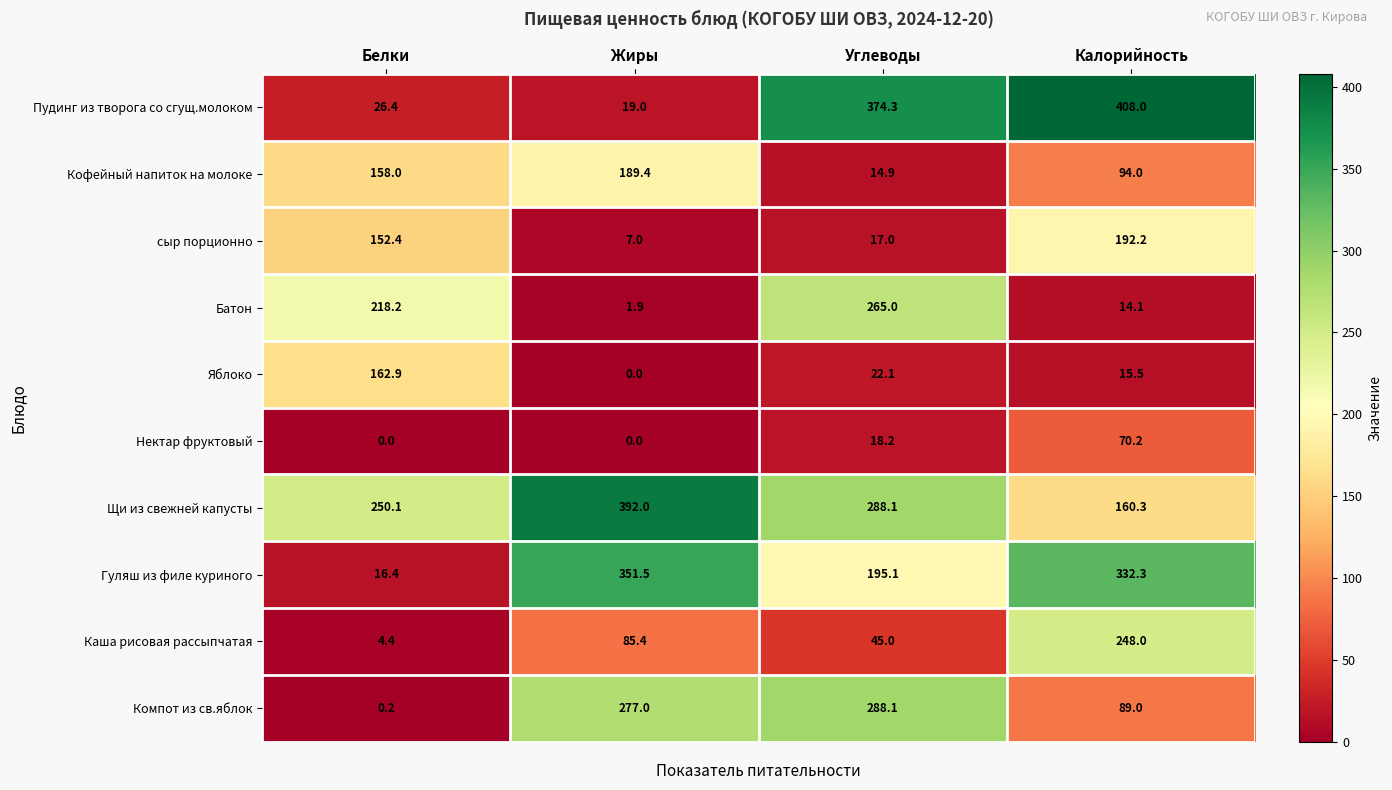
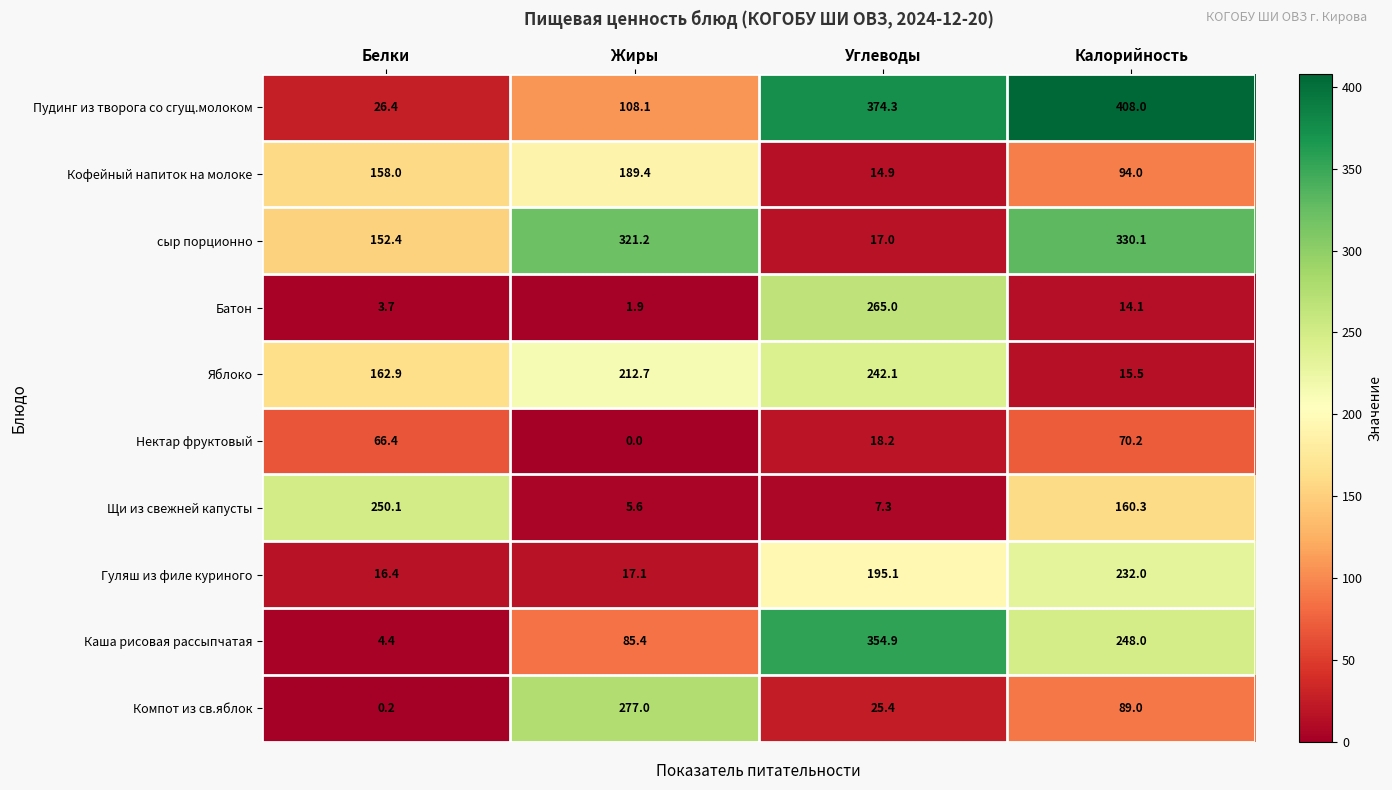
  {
    "Пудинг из творога со сгущ.молоком": {
      "Белки": 26.4,
-     "Жиры": 19.0,
+     "Жиры": 108.1,
      "Углеводы": 374.3,
      "Калорийность": 408.0
    },
    "Кофейный напиток на молоке": {
      "Белки": 158.0,
      "Жиры": 189.4,
      "Углеводы": 14.9,
      "Калорийность": 94.0
    },
    "сыр порционно": {
      "Белки": 152.4,
-     "Жиры": 7.0,
+     "Жиры": 321.2,
      "Углеводы": 17.0,
-     "Калорийность": 192.2
+     "Калорийность": 330.1
    },
    "Батон": {
-     "Белки": 218.2,
+     "Белки": 3.7,
      "Жиры": 1.9,
      "Углеводы": 265.0,
      "Калорийность": 14.1
    },
    "Яблоко": {
      "Белки": 162.9,
-     "Жиры": 0.0,
-     "Углеводы": 22.1,
+     "Жиры": 212.7,
+     "Углеводы": 242.1,
      "Калорийность": 15.5
    },
    "Нектар фруктовый": {
-     "Белки": 0.0,
+     "Белки": 66.4,
      "Жиры": 0.0,
      "Углеводы": 18.2,
      "Калорийность": 70.2
    },
    "Щи из свежней капусты": {
      "Белки": 250.1,
-     "Жиры": 392.0,
-     "Углеводы": 288.1,
+     "Жиры": 5.6,
+     "Углеводы": 7.3,
      "Калорийность": 160.3
    },
    "Гуляш из филе куриного": {
      "Белки": 16.4,
-     "Жиры": 351.5,
+     "Жиры": 17.1,
      "Углеводы": 195.1,
-     "Калорийность": 332.3
+     "Калорийность": 232.0
    },
    "Каша рисовая рассыпчатая": {
      "Белки": 4.4,
      "Жиры": 85.4,
-     "Углеводы": 45.0,
+     "Углеводы": 354.9,
      "Калорийность": 248.0
    },
    "Компот из св.яблок": {
      "Белки": 0.2,
      "Жиры": 277.0,
-     "Углеводы": 288.1,
+     "Углеводы": 25.4,
      "Калорийность": 89.0
    }
  }
